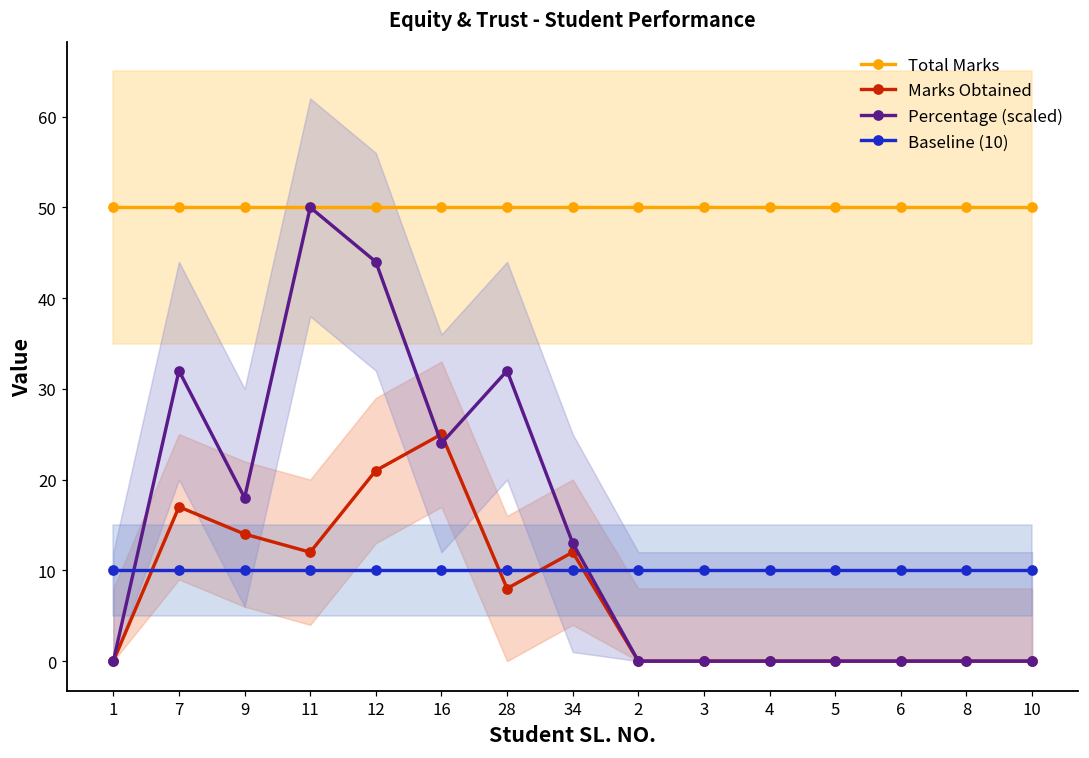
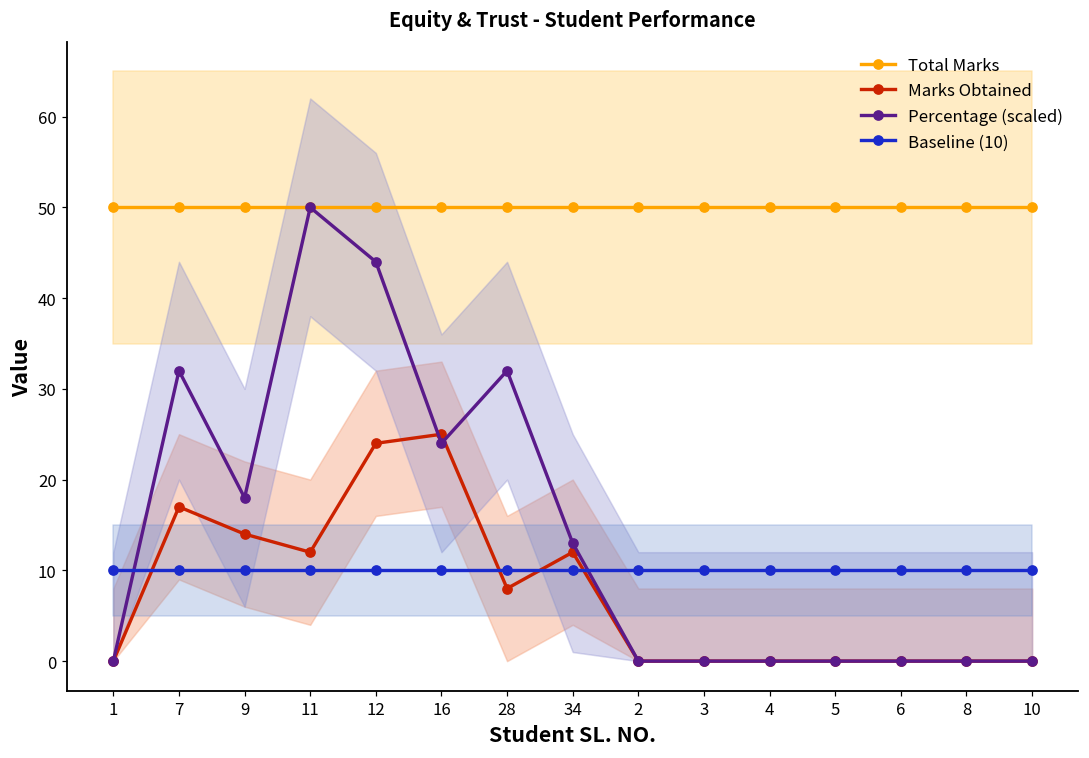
  {
    "Total Marks": {
      "1": 50,
      "7": 50,
      "9": 50,
      "12": 50,
      "16": 50,
      "28": 50,
      "34": 50,
      "2": 50,
      "3": 50,
      "4": 50,
      "5": 50,
      "6": 50,
      "8": 50,
      "10": 50
    },
    "Marks Obtained": {
      "7": 17,
      "9": 14,
      "11": 12,
-     "12": 21,
+     "12": 24,
      "16": 25,
      "28": 8,
      "34": 12
    },
    "Percentage (scaled)": {
      "7": 32,
      "9": 18,
      "12": 44,
      "16": 24,
      "28": 32,
      "34": 13
    },
    "Baseline (10)": {
      "1": 10,
      "7": 10,
      "9": 10,
      "11": 10,
      "12": 10,
      "16": 10,
      "28": 10,
      "34": 10,
      "2": 10,
      "3": 10,
      "4": 10,
      "5": 10,
      "6": 10,
      "8": 10,
      "10": 10
    }
  }
